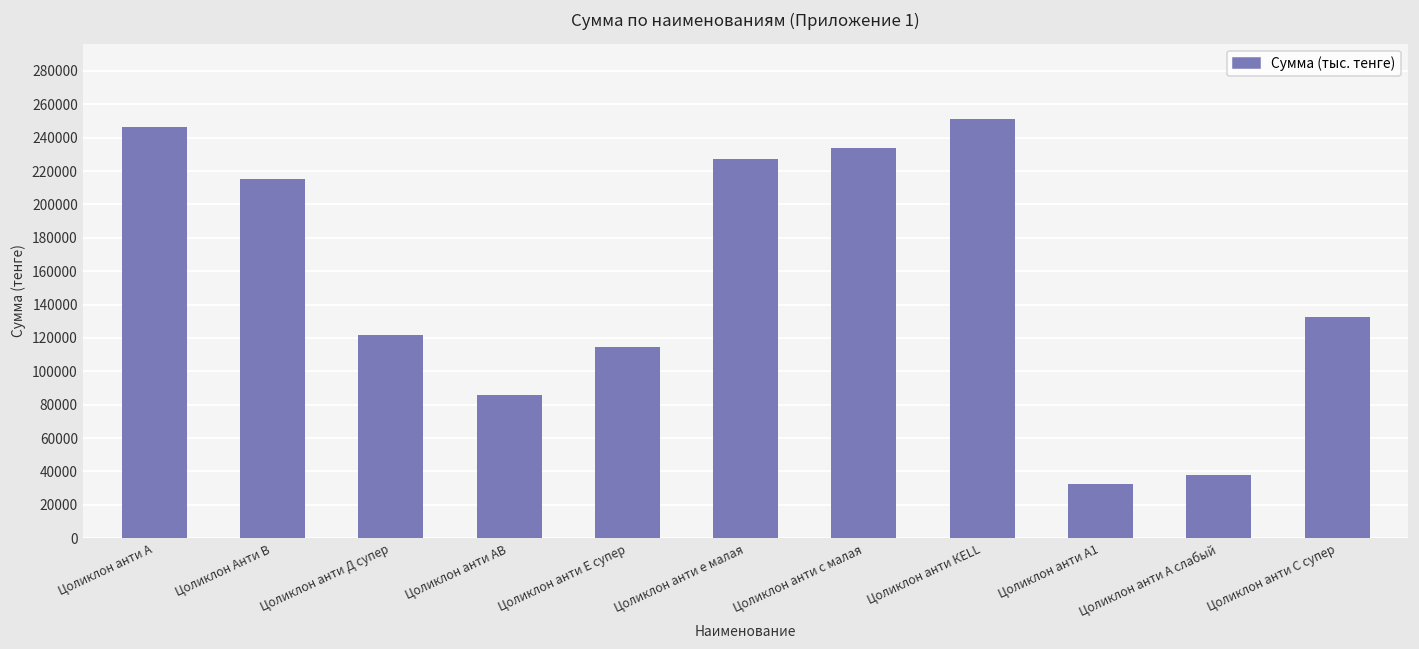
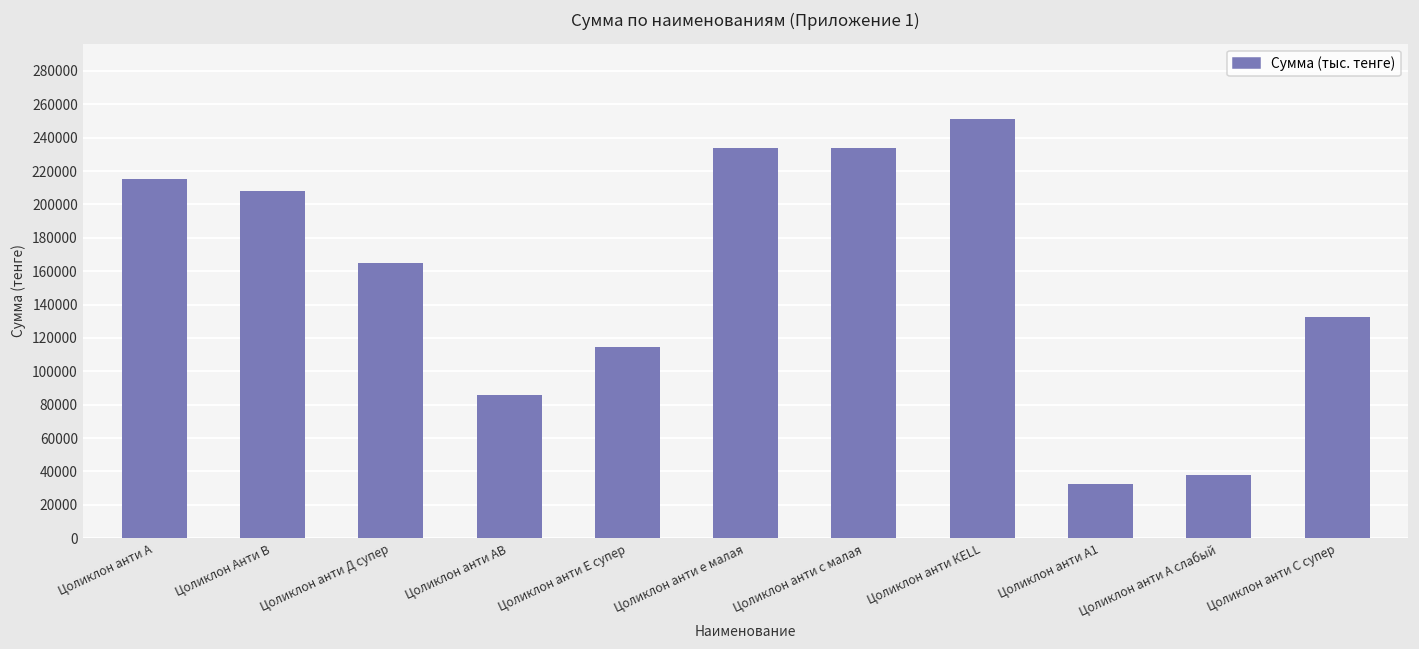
  {
-   "Цоликлон анти А": 246000,
-   "Цоликлон Анти В": 215000,
-   "Цоликлон анти Д супер": 122000,
+   "Цоликлон анти А": 215000,
+   "Цоликлон Анти В": 208000,
+   "Цоликлон анти Д супер": 165000,
    "Цоликлон анти АВ": 86000,
    "Цоликлон анти Е супер": 115000,
-   "Цоликлон анти е малая": 227000,
+   "Цоликлон анти е малая": 234000,
    "Цоликлон анти с малая": 234000,
    "Цоликлон анти КЕLL": 251000,
    "Цоликлон анти А1": 32000,
    "Цоликлон анти А слабый": 38000,
    "Цоликлон анти С супер": 132000
  }
